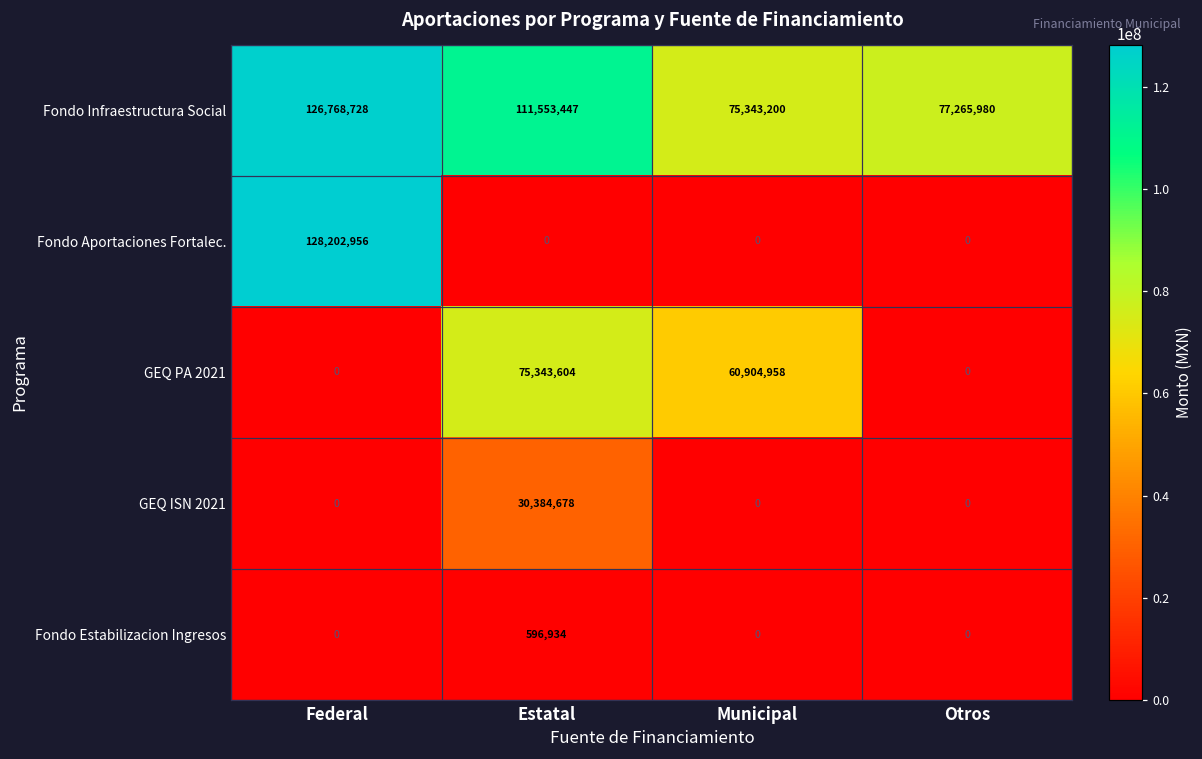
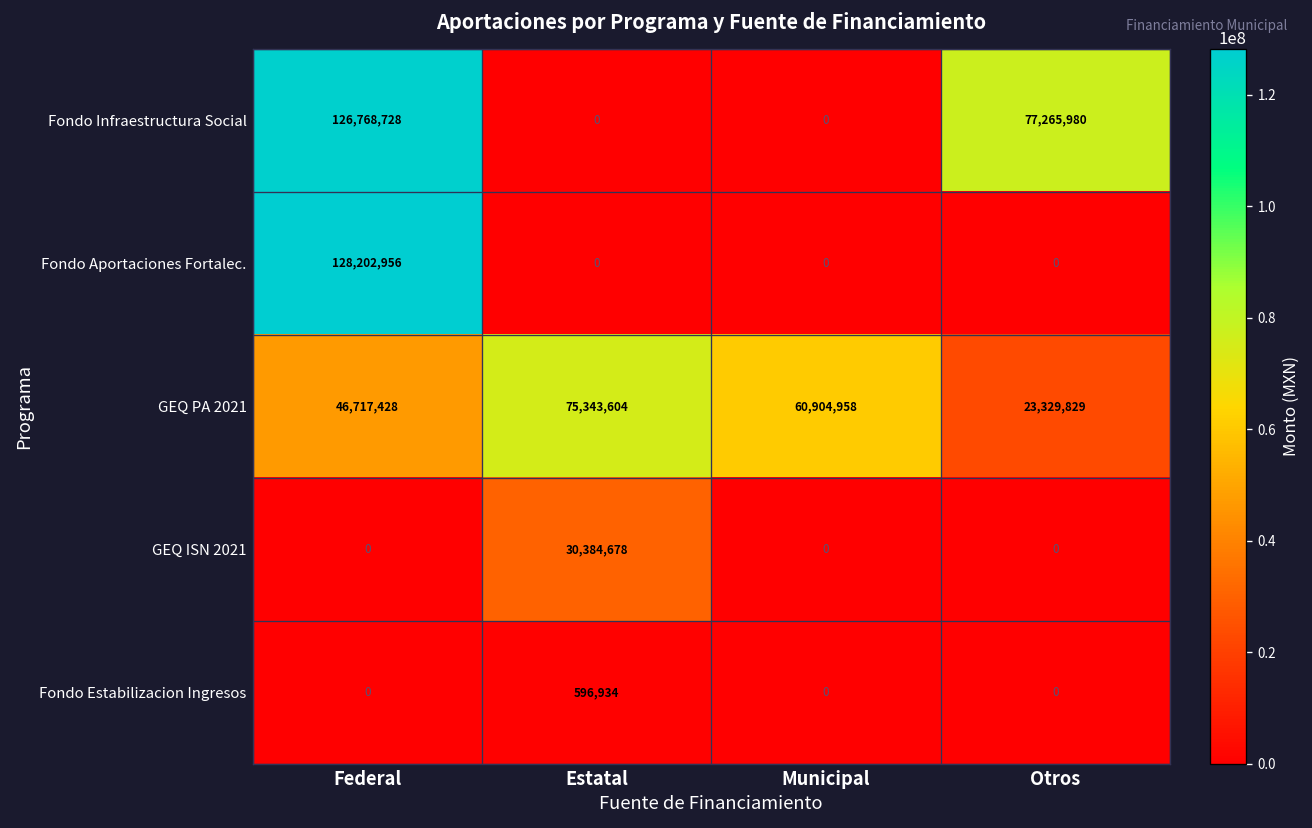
  {
    "Fondo Infraestructura Social": {
      "Federal": "126,768,728",
-     "Estatal": "111,553,447",
-     "Municipal": "75,343,200",
+     "Estatal": "0",
+     "Municipal": "0",
      "Otros": "77,265,980"
    },
    "Fondo Aportaciones Fortalec.": {
      "Federal": "128,202,956",
      "Estatal": "0",
      "Municipal": "0",
      "Otros": "0"
    },
    "GEQ PA 2021": {
-     "Federal": "0",
+     "Federal": "46,717,428",
      "Estatal": "75,343,604",
      "Municipal": "60,904,958",
-     "Otros": "0"
+     "Otros": "23,329,829"
    },
    "GEQ ISN 2021": {
      "Federal": "0",
      "Estatal": "30,384,678",
      "Municipal": "0",
      "Otros": "0"
    },
    "Fondo Estabilizacion Ingresos": {
      "Federal": "0",
      "Estatal": "596,934",
      "Municipal": "0",
      "Otros": "0"
    }
  }
